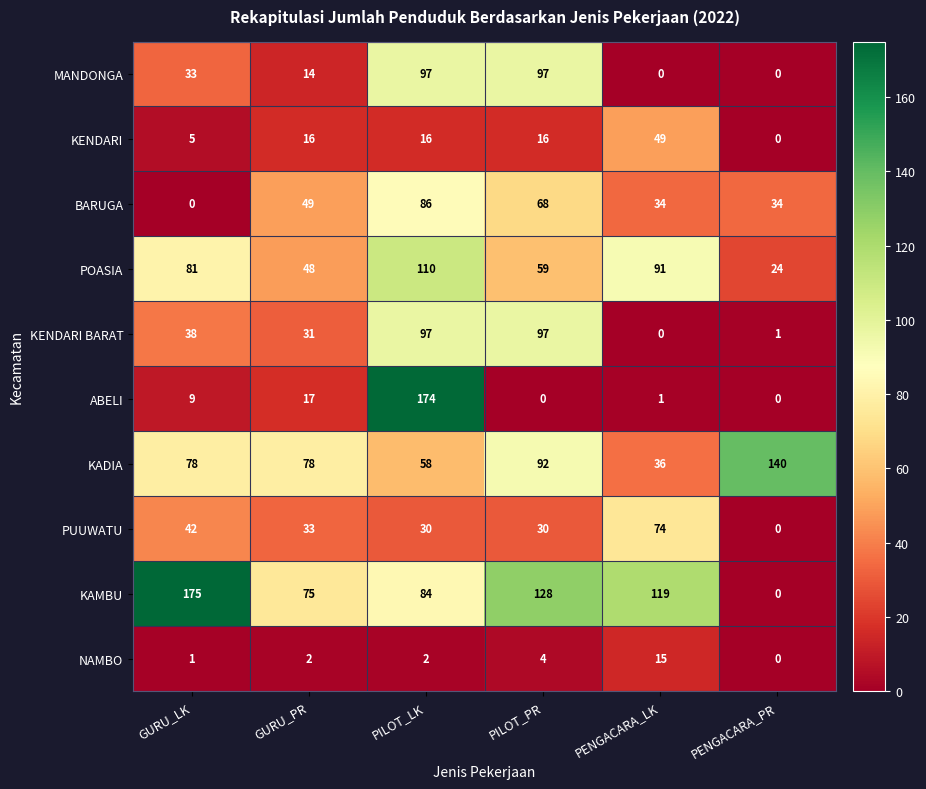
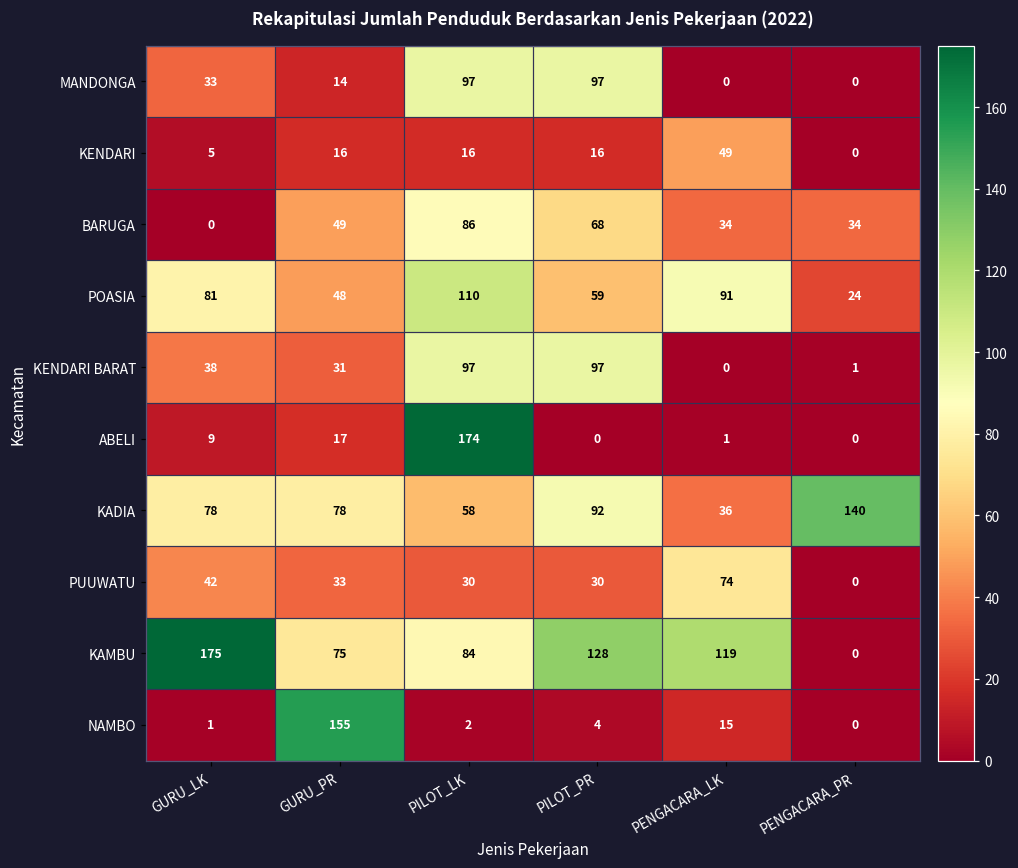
  {
    "MANDONGA": {
      "GURU_LK": 33,
      "GURU_PR": 14,
      "PILOT_LK": 97,
      "PILOT_PR": 97,
      "PENGACARA_LK": 0,
      "PENGACARA_PR": 0
    },
    "KENDARI": {
      "GURU_LK": 5,
      "GURU_PR": 16,
      "PILOT_LK": 16,
      "PILOT_PR": 16,
      "PENGACARA_LK": 49,
      "PENGACARA_PR": 0
    },
    "BARUGA": {
      "GURU_LK": 0,
      "GURU_PR": 49,
      "PILOT_LK": 86,
      "PILOT_PR": 68,
      "PENGACARA_LK": 34,
      "PENGACARA_PR": 34
    },
    "POASIA": {
      "GURU_LK": 81,
      "GURU_PR": 48,
      "PILOT_LK": 110,
      "PILOT_PR": 59,
      "PENGACARA_LK": 91,
      "PENGACARA_PR": 24
    },
    "KENDARI BARAT": {
      "GURU_LK": 38,
      "GURU_PR": 31,
      "PILOT_LK": 97,
      "PILOT_PR": 97,
      "PENGACARA_LK": 0,
      "PENGACARA_PR": 1
    },
    "ABELI": {
      "GURU_LK": 9,
      "GURU_PR": 17,
      "PILOT_LK": 174,
      "PILOT_PR": 0,
      "PENGACARA_LK": 1,
      "PENGACARA_PR": 0
    },
    "KADIA": {
      "GURU_LK": 78,
      "GURU_PR": 78,
      "PILOT_LK": 58,
      "PILOT_PR": 92,
      "PENGACARA_LK": 36,
      "PENGACARA_PR": 140
    },
    "PUUWATU": {
      "GURU_LK": 42,
      "GURU_PR": 33,
      "PILOT_LK": 30,
      "PILOT_PR": 30,
      "PENGACARA_LK": 74,
      "PENGACARA_PR": 0
    },
    "KAMBU": {
      "GURU_LK": 175,
      "GURU_PR": 75,
      "PILOT_LK": 84,
      "PILOT_PR": 128,
      "PENGACARA_LK": 119,
      "PENGACARA_PR": 0
    },
    "NAMBO": {
      "GURU_LK": 1,
-     "GURU_PR": 2,
+     "GURU_PR": 155,
      "PILOT_LK": 2,
      "PILOT_PR": 4,
      "PENGACARA_LK": 15,
      "PENGACARA_PR": 0
    }
  }
